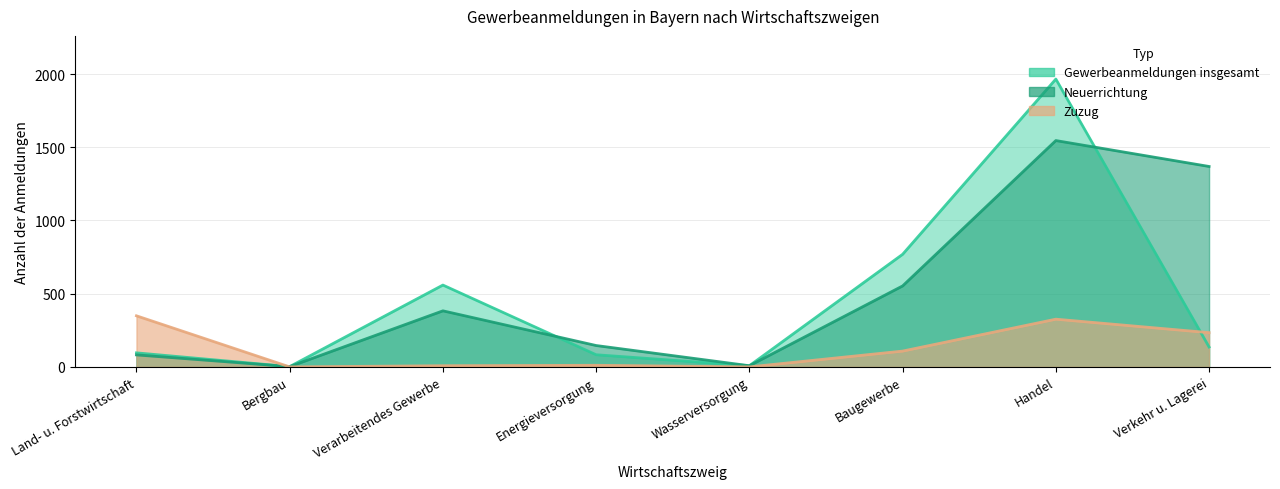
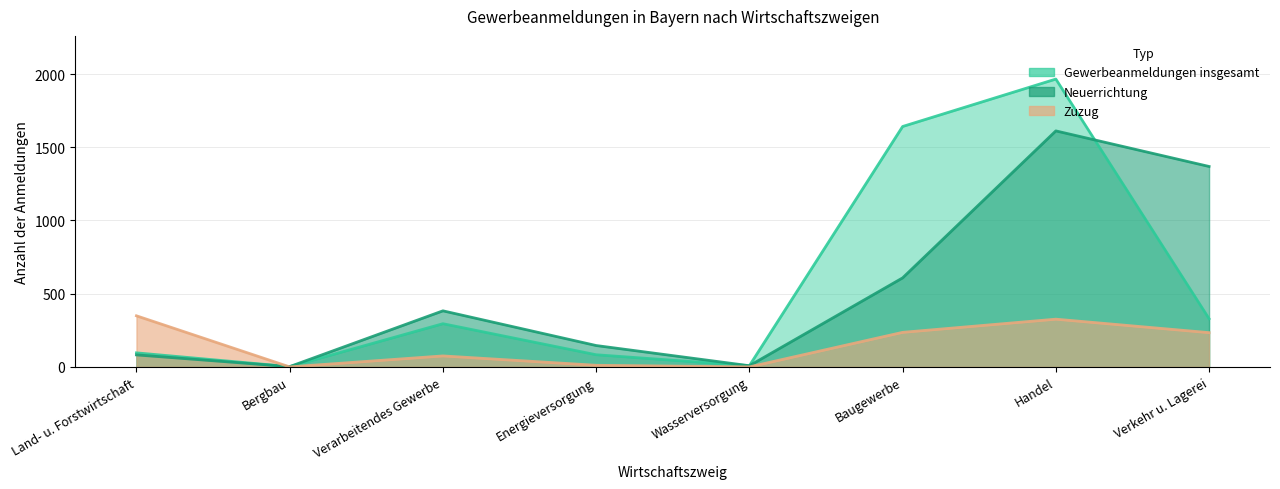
  {
    "Gewerbeanmeldungen insgesamt": {
-     "Verarbeitendes Gewerbe": 560,
+     "Verarbeitendes Gewerbe": 300,
      "Energieversorgung": 80,
-     "Baugewerbe": 770,
+     "Baugewerbe": 1640,
      "Handel": 1970,
-     "Verkehr u. Lagerei": 140
+     "Verkehr u. Lagerei": 330
    },
    "Neuerrichtung": {
      "Verarbeitendes Gewerbe": 380,
      "Energieversorgung": 150,
-     "Baugewerbe": 550,
-     "Handel": 1550,
+     "Baugewerbe": 610,
+     "Handel": 1610,
      "Verkehr u. Lagerei": 1370
    },
    "Zuzug": {
      "Land- u. Forstwirtschaft": 350,
-     "Verarbeitendes Gewerbe": 10,
+     "Verarbeitendes Gewerbe": 80,
      "Energieversorgung": 10,
-     "Baugewerbe": 110,
+     "Baugewerbe": 240,
      "Handel": 330,
      "Verkehr u. Lagerei": 230
    }
  }
